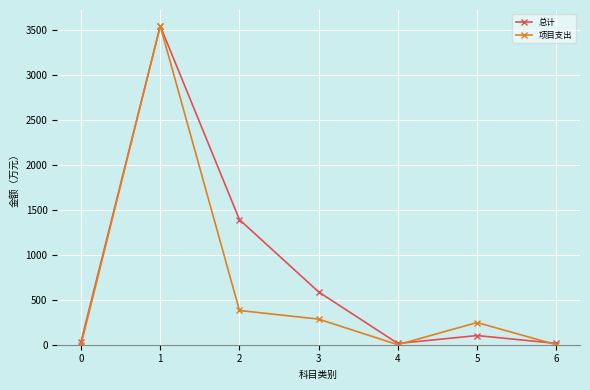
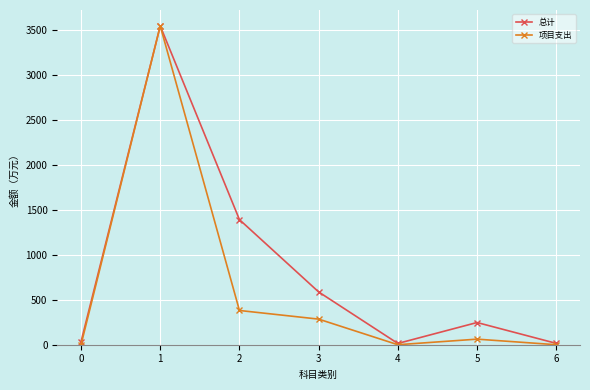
  {
    "总计": {
      "0": 0,
      "2": 1400,
      "3": 600,
-     "5": 100
+     "5": 200
    },
    "项目支出": {
      "0": 0,
      "2": 400,
      "3": 300,
-     "5": 200
+     "5": 100
    }
  }
